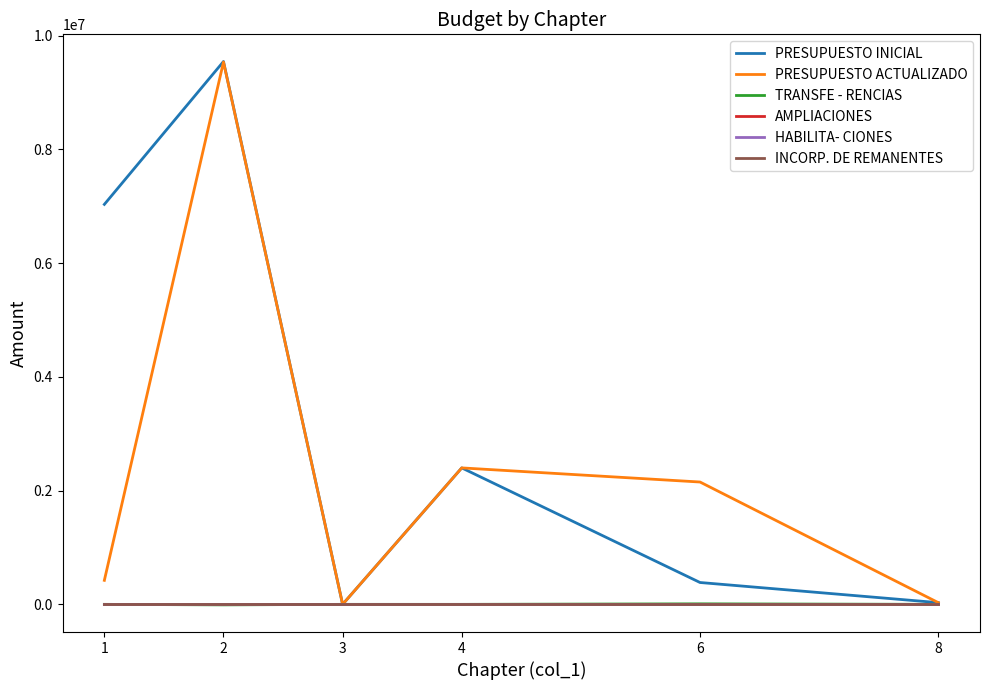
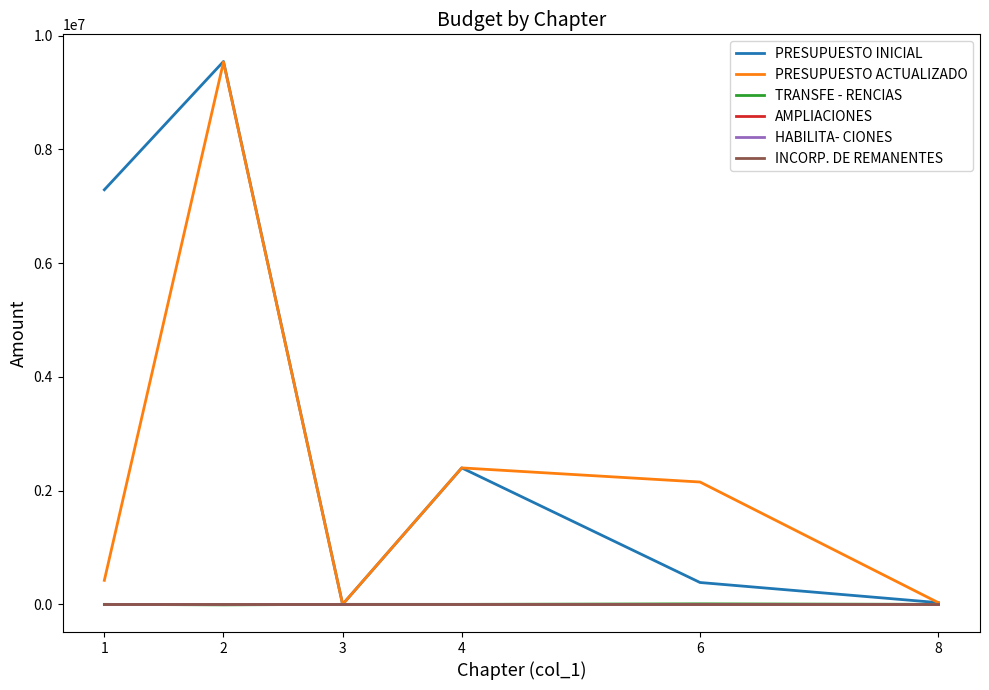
  {
    "PRESUPUESTO INICIAL": {
-     "1": 7000000,
+     "1": 7300000,
      "6": 400000
    },
    "PRESUPUESTO ACTUALIZADO": {
      "1": 400000,
      "6": 2200000
    }
  }
